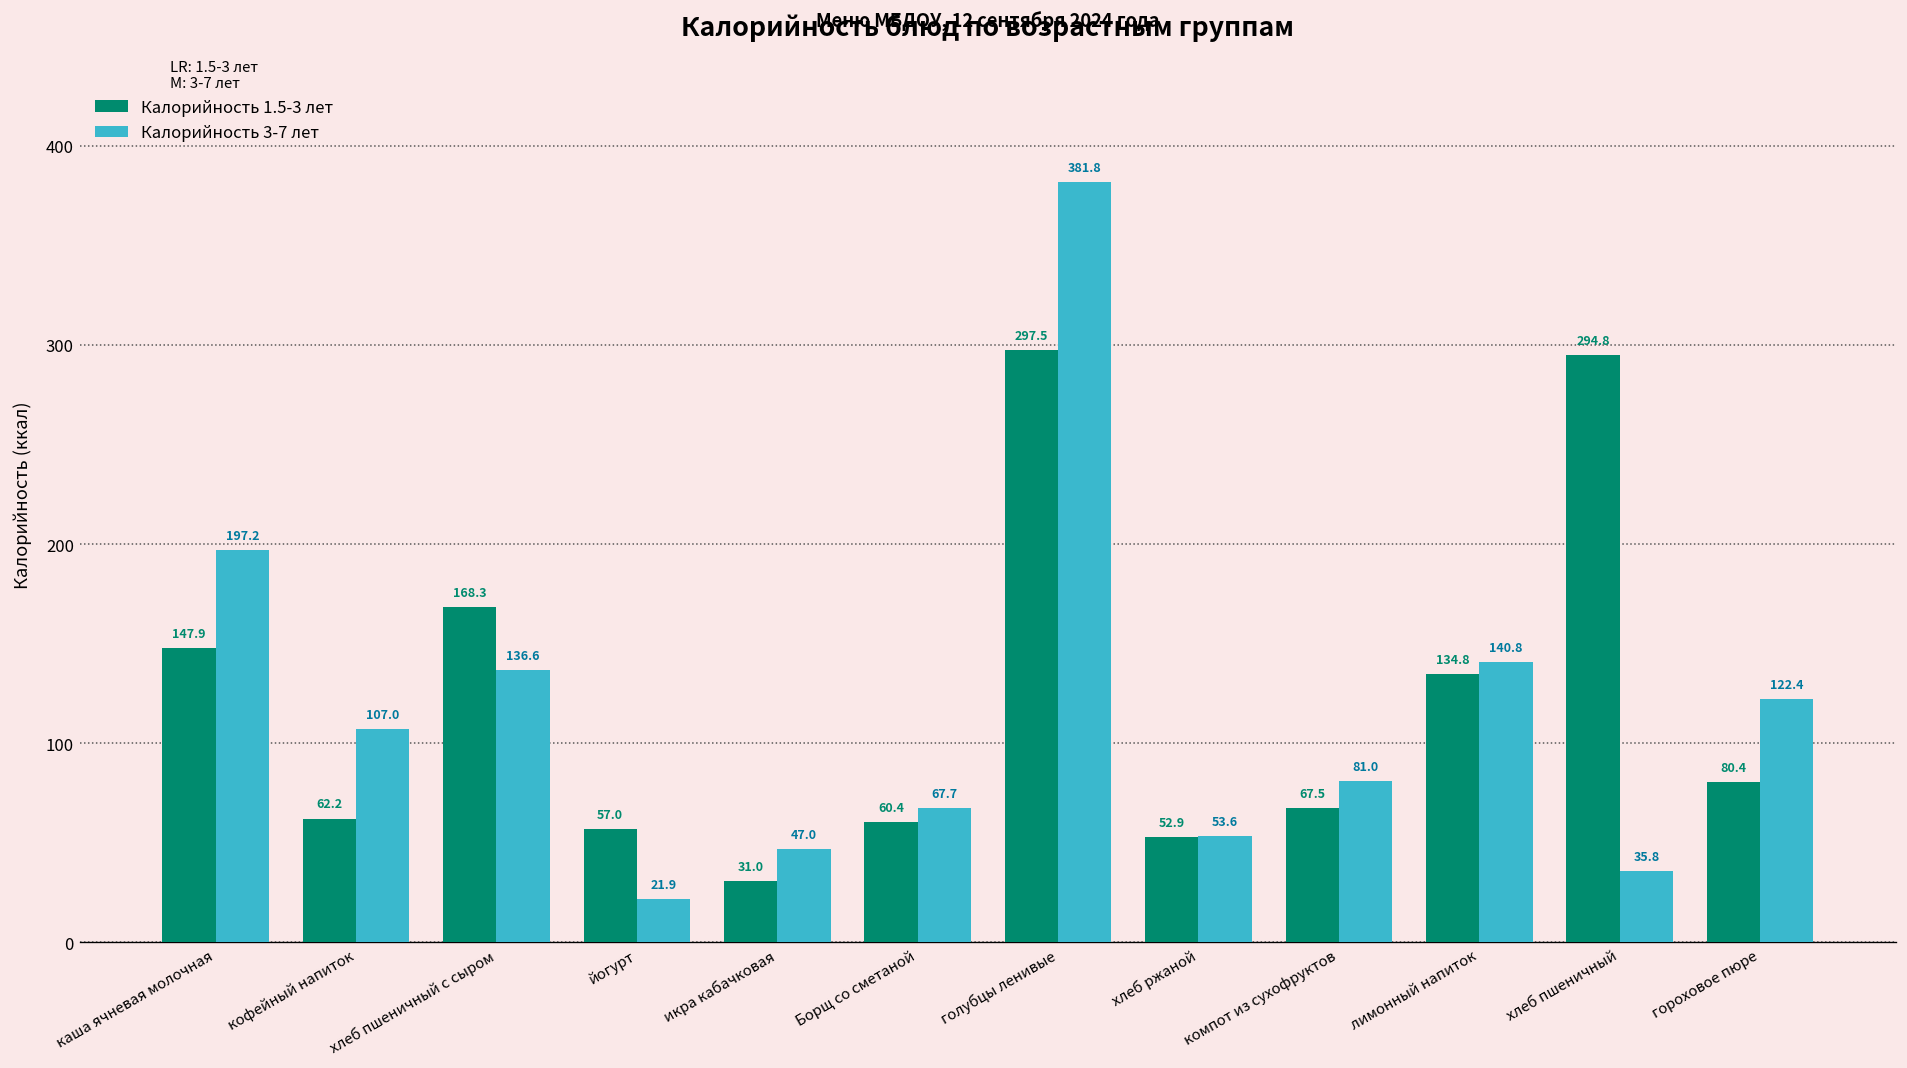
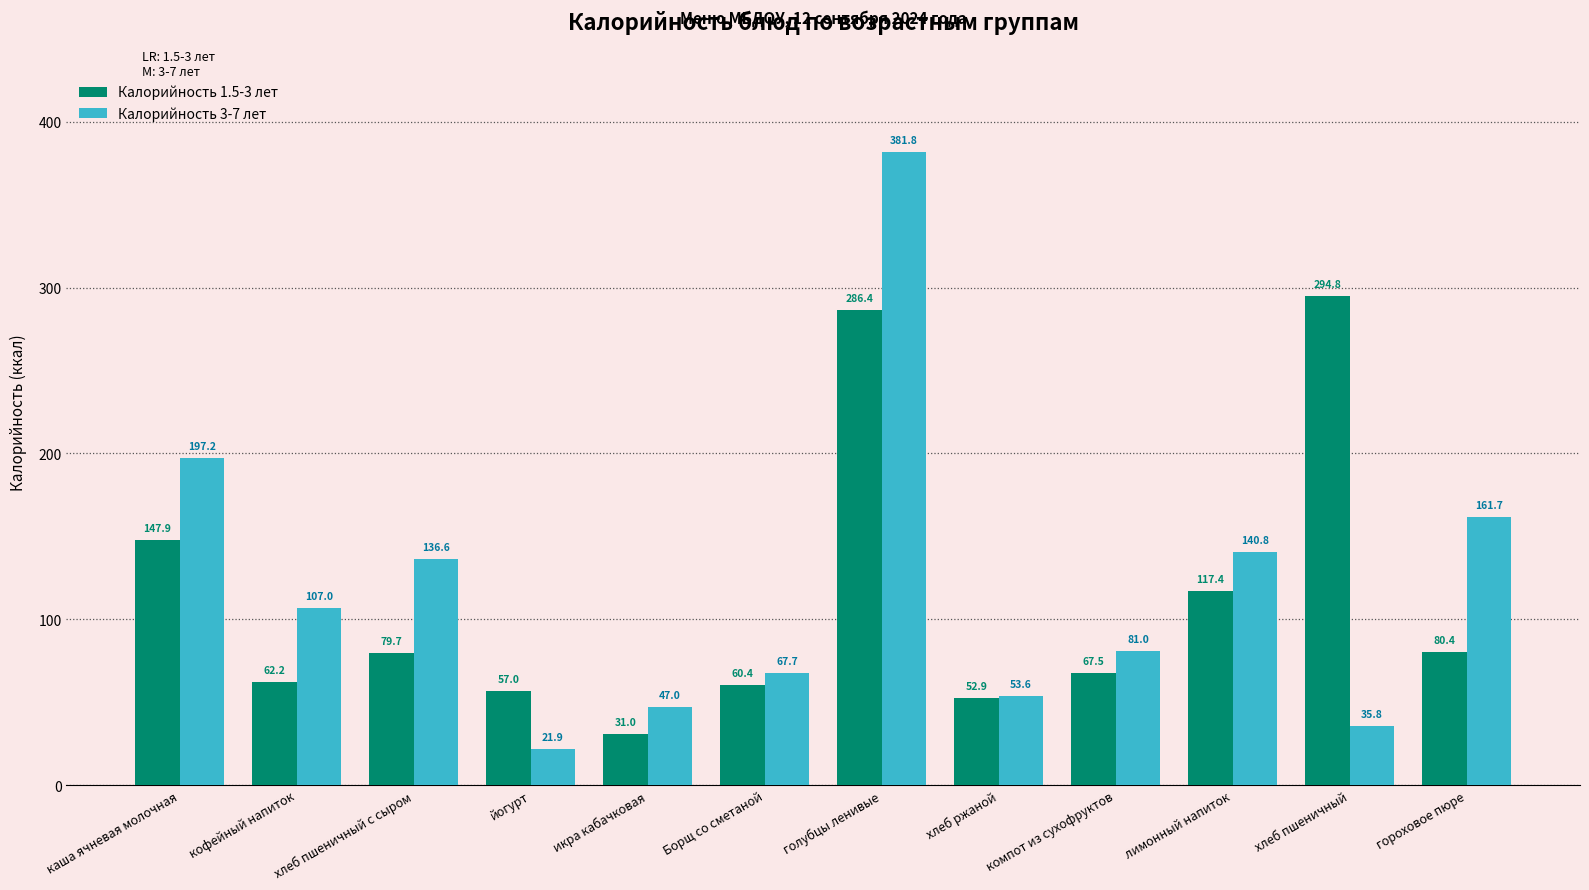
  {
    "Калорийность 1.5-3 лет": {
      "каша ячневая молочная": 147.9,
      "кофейный напиток": 62.2,
-     "хлеб пшеничный с сыром": 168.3,
+     "хлеб пшеничный с сыром": 79.7,
      "йогурт": 57.0,
      "икра кабачковая": 31.0,
      "Борщ со сметаной": 60.4,
-     "голубцы ленивые": 297.5,
+     "голубцы ленивые": 286.4,
      "хлеб ржаной": 52.9,
      "компот из сухофруктов": 67.5,
-     "лимонный напиток": 134.8,
+     "лимонный напиток": 117.4,
      "хлеб пшеничный": 294.8,
      "гороховое пюре": 80.4
    },
    "Калорийность 3-7 лет": {
      "каша ячневая молочная": 197.2,
      "кофейный напиток": 107.0,
      "хлеб пшеничный с сыром": 136.6,
      "йогурт": 21.9,
      "икра кабачковая": 47.0,
      "Борщ со сметаной": 67.7,
      "голубцы ленивые": 381.8,
      "хлеб ржаной": 53.6,
      "компот из сухофруктов": 81.0,
      "лимонный напиток": 140.8,
      "хлеб пшеничный": 35.8,
-     "гороховое пюре": 122.4
+     "гороховое пюре": 161.7
    }
  }
